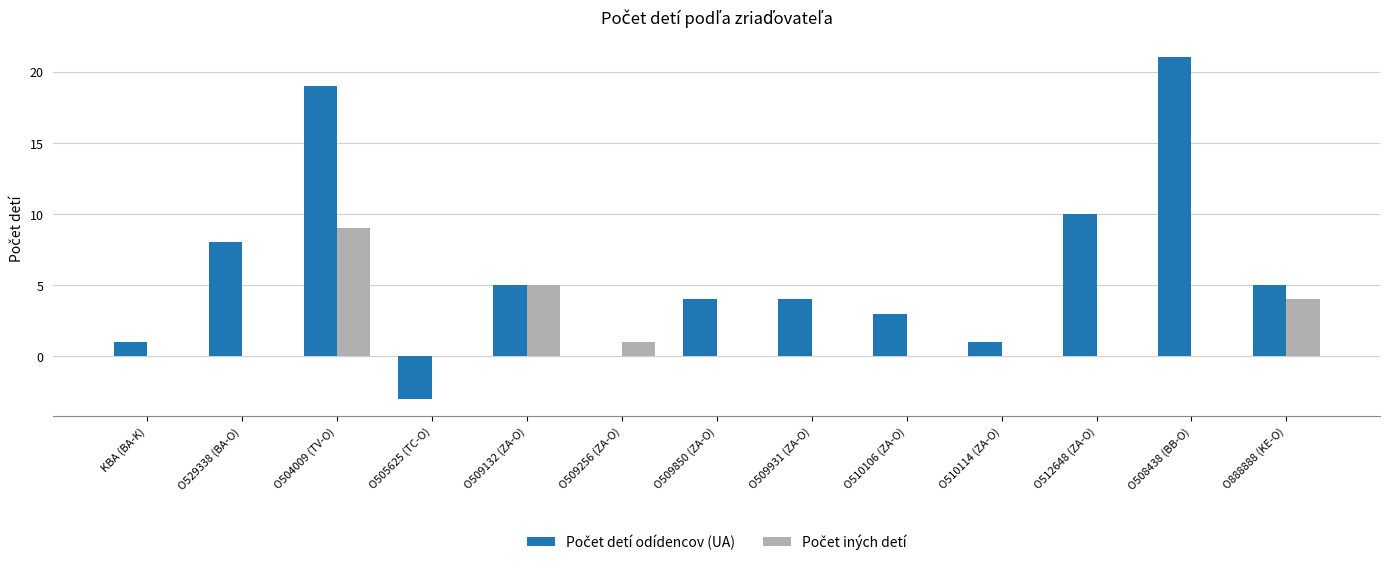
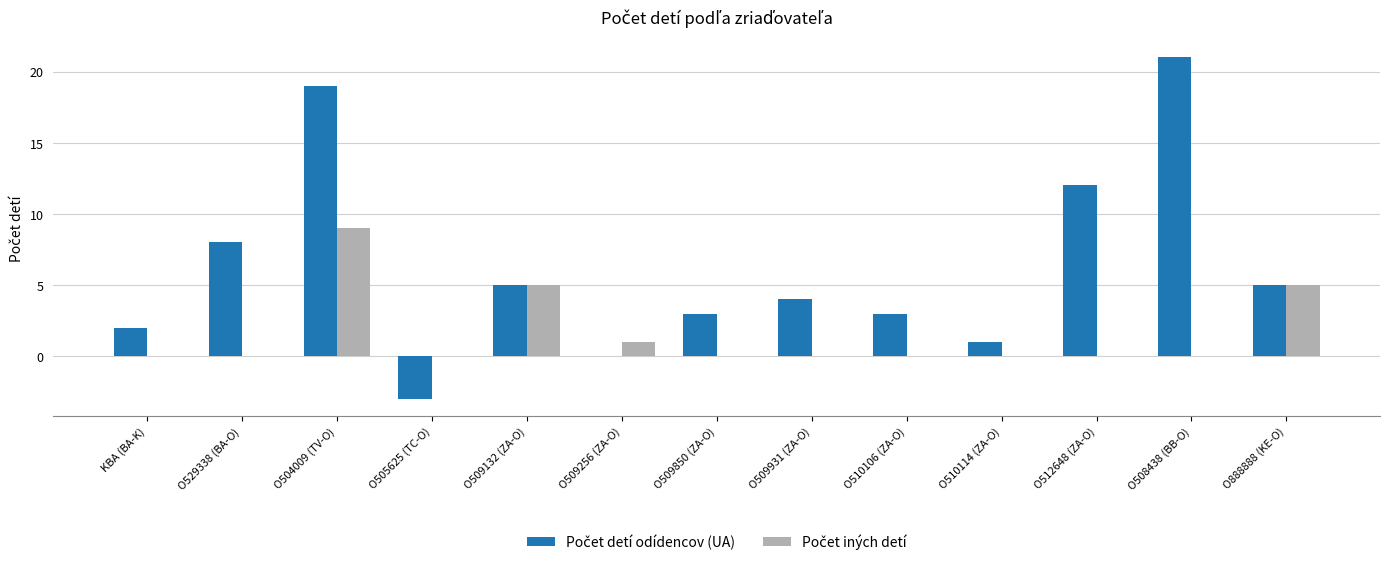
  {
    "Počet detí odídencov (UA)": {
-     "KBA (BA-K)": 1,
+     "KBA (BA-K)": 2,
      "O529338 (BA-O)": 8,
      "O504009 (TV-O)": 19,
      "O505625 (TC-O)": -3,
      "O509132 (ZA-O)": 5,
      "O509256 (ZA-O)": 0,
-     "O509850 (ZA-O)": 4,
+     "O509850 (ZA-O)": 3,
      "O509931 (ZA-O)": 4,
      "O510106 (ZA-O)": 3,
      "O510114 (ZA-O)": 1,
-     "O512648 (ZA-O)": 10,
+     "O512648 (ZA-O)": 12,
      "O508438 (BB-O)": 21,
      "O888888 (KE-O)": 5
    },
    "Počet iných detí": {
      "KBA (BA-K)": 0,
      "O529338 (BA-O)": 0,
      "O504009 (TV-O)": 9,
      "O505625 (TC-O)": 0,
      "O509132 (ZA-O)": 5,
      "O509256 (ZA-O)": 1,
      "O509850 (ZA-O)": 0,
      "O509931 (ZA-O)": 0,
      "O510106 (ZA-O)": 0,
      "O510114 (ZA-O)": 0,
      "O512648 (ZA-O)": 0,
      "O508438 (BB-O)": 0,
-     "O888888 (KE-O)": 4
+     "O888888 (KE-O)": 5
    }
  }
